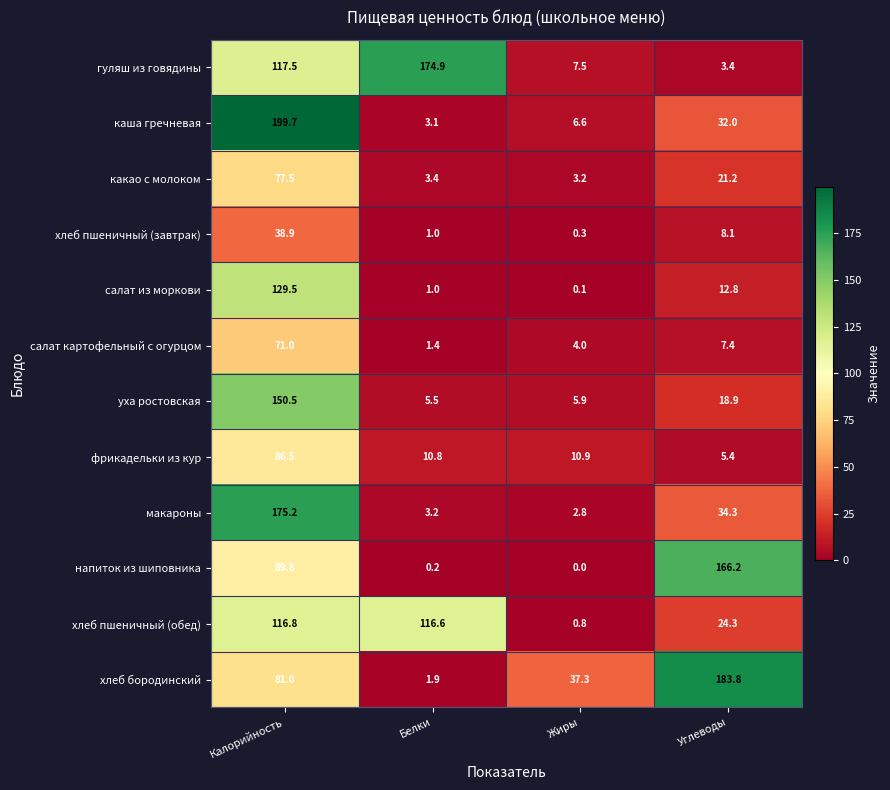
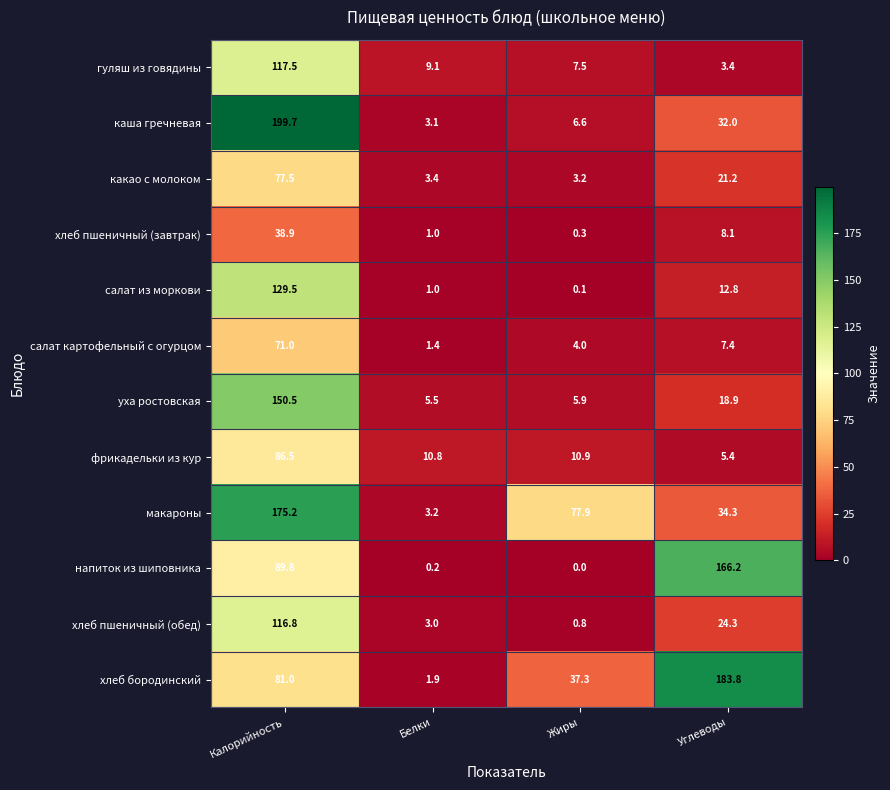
  {
    "гуляш из говядины": {
      "Калорийность": 117.5,
-     "Белки": 174.9,
+     "Белки": 9.1,
      "Жиры": 7.5,
      "Углеводы": 3.4
    },
    "каша гречневая": {
      "Калорийность": 199.7,
      "Белки": 3.1,
      "Жиры": 6.6,
      "Углеводы": 32.0
    },
    "какао с молоком": {
      "Калорийность": 77.5,
      "Белки": 3.4,
      "Жиры": 3.2,
      "Углеводы": 21.2
    },
    "хлеб пшеничный (завтрак)": {
      "Калорийность": 38.9,
      "Белки": 1.0,
      "Жиры": 0.3,
      "Углеводы": 8.1
    },
    "салат из моркови": {
      "Калорийность": 129.5,
      "Белки": 1.0,
      "Жиры": 0.1,
      "Углеводы": 12.8
    },
    "салат картофельный с огурцом": {
      "Калорийность": 71.0,
      "Белки": 1.4,
      "Жиры": 4.0,
      "Углеводы": 7.4
    },
    "уха ростовская": {
      "Калорийность": 150.5,
      "Белки": 5.5,
      "Жиры": 5.9,
      "Углеводы": 18.9
    },
    "фрикадельки из кур": {
      "Калорийность": 86.5,
      "Белки": 10.8,
      "Жиры": 10.9,
      "Углеводы": 5.4
    },
    "макароны": {
      "Калорийность": 175.2,
      "Белки": 3.2,
-     "Жиры": 2.8,
+     "Жиры": 77.9,
      "Углеводы": 34.3
    },
    "напиток из шиповника": {
      "Калорийность": 89.8,
      "Белки": 0.2,
      "Жиры": 0.0,
      "Углеводы": 166.2
    },
    "хлеб пшеничный (обед)": {
      "Калорийность": 116.8,
-     "Белки": 116.6,
+     "Белки": 3.0,
      "Жиры": 0.8,
      "Углеводы": 24.3
    },
    "хлеб бородинский": {
      "Калорийность": 81.0,
      "Белки": 1.9,
      "Жиры": 37.3,
      "Углеводы": 183.8
    }
  }
